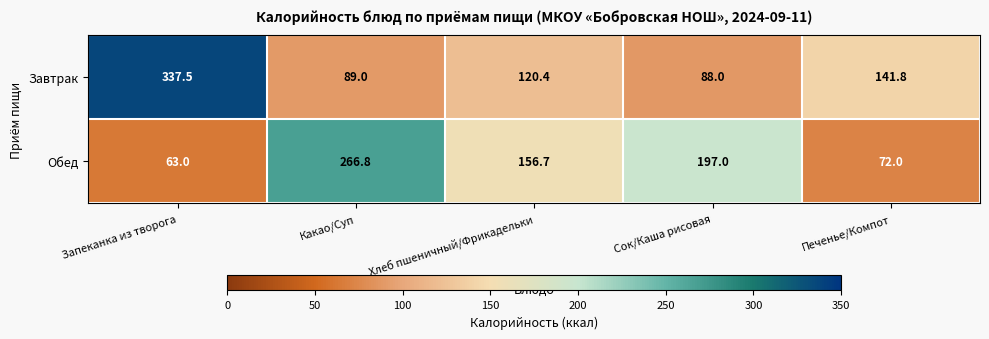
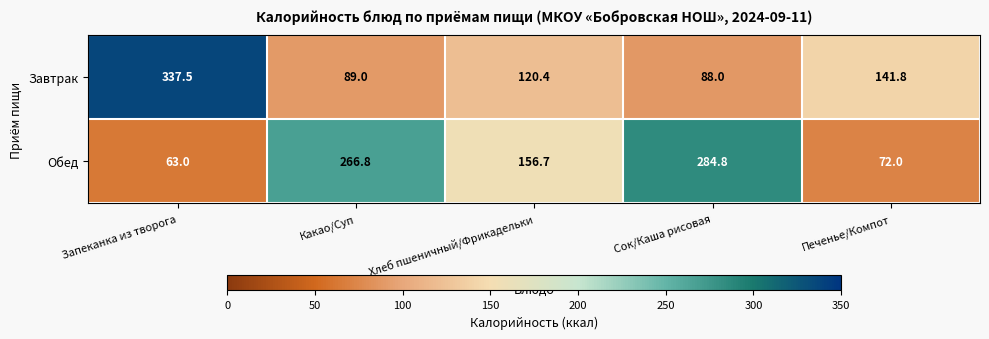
  {
    "Завтрак": {
      "Запеканка из творога": 337.5,
      "Какао/Суп": 89.0,
      "Хлеб пшеничный/Фрикадельки": 120.4,
      "Сок/Каша рисовая": 88.0,
      "Печенье/Компот": 141.8
    },
    "Обед": {
      "Запеканка из творога": 63.0,
      "Какао/Суп": 266.8,
      "Хлеб пшеничный/Фрикадельки": 156.7,
-     "Сок/Каша рисовая": 197.0,
+     "Сок/Каша рисовая": 284.8,
      "Печенье/Компот": 72.0
    }
  }
